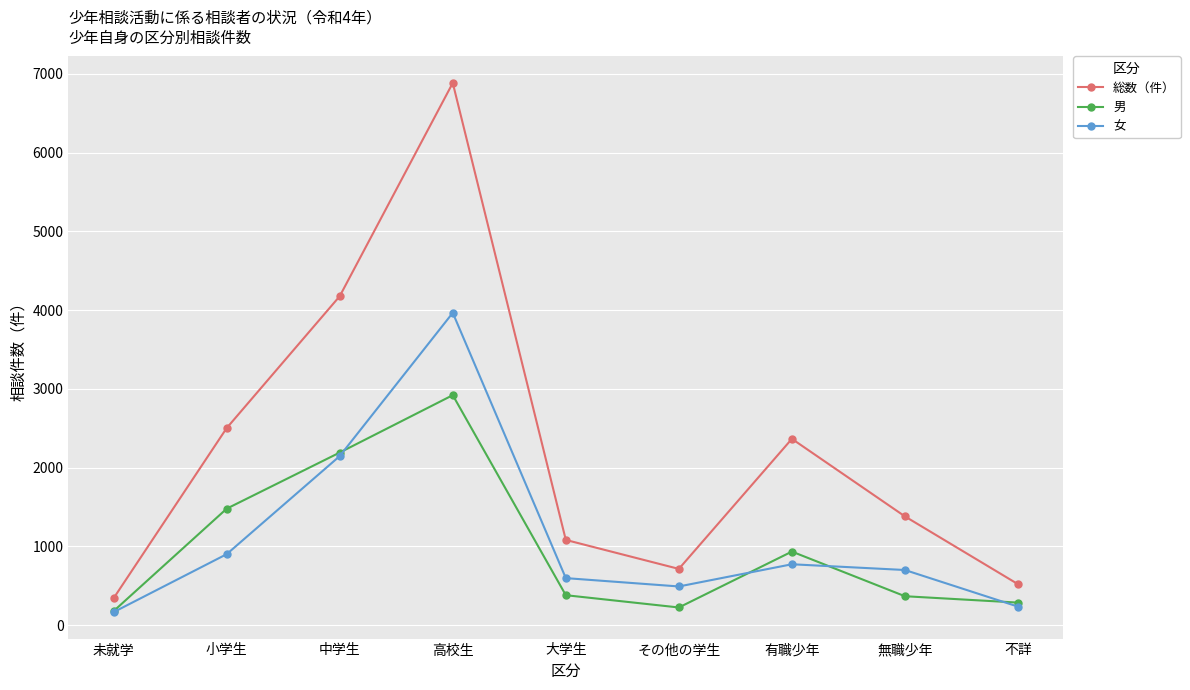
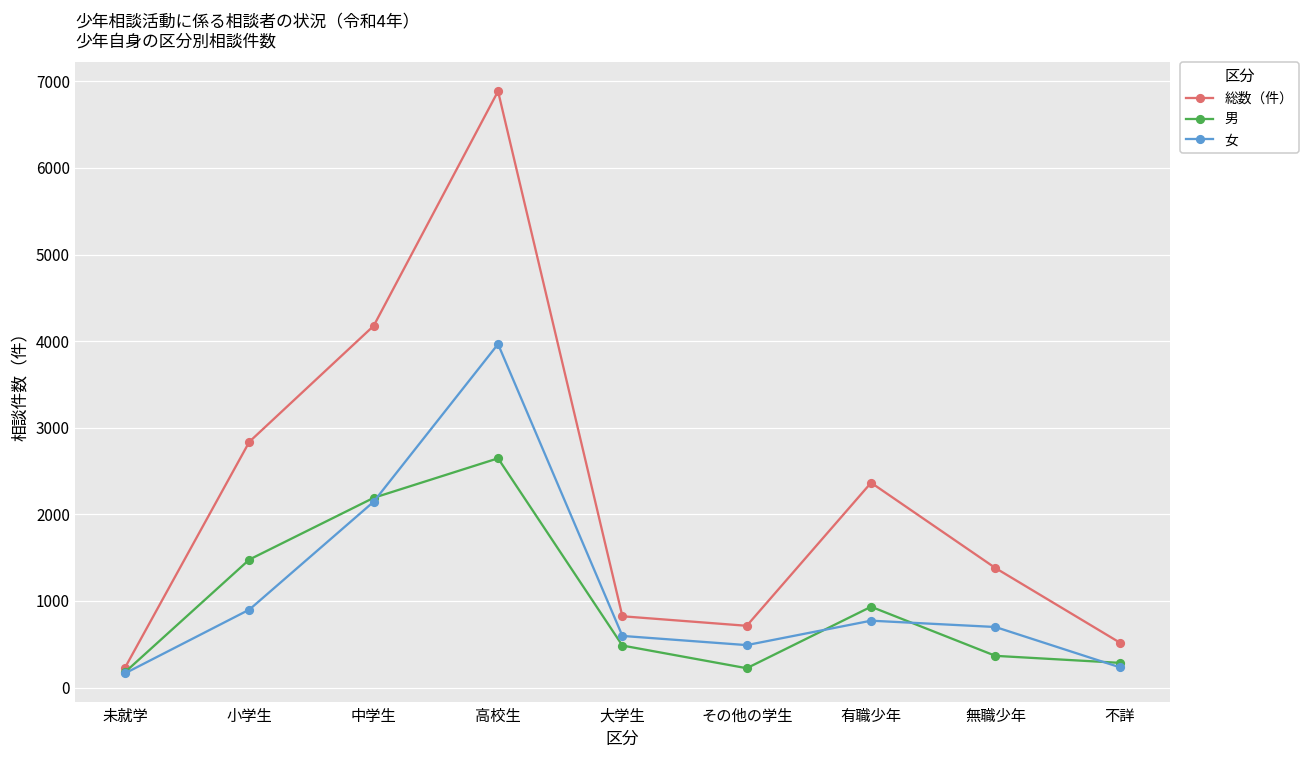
  {
    "総数（件）": {
-     "未就学": 300,
-     "小学生": 2500,
+     "未就学": 200,
+     "小学生": 2800,
      "中学生": 4200,
      "高校生": 6900,
-     "大学生": 1100,
+     "大学生": 800,
      "その他の学生": 700,
      "有職少年": 2400,
      "無職少年": 1400,
      "不詳": 500
    },
    "男": {
      "小学生": 1500,
      "中学生": 2200,
-     "高校生": 2900,
-     "大学生": 400,
+     "高校生": 2600,
+     "大学生": 500,
      "その他の学生": 200,
      "有職少年": 900,
      "無職少年": 400,
      "不詳": 300
    },
    "女": {
      "小学生": 900,
      "中学生": 2100,
      "高校生": 4000,
      "大学生": 600,
      "その他の学生": 500,
      "有職少年": 800,
      "無職少年": 700,
      "不詳": 200
    }
  }
